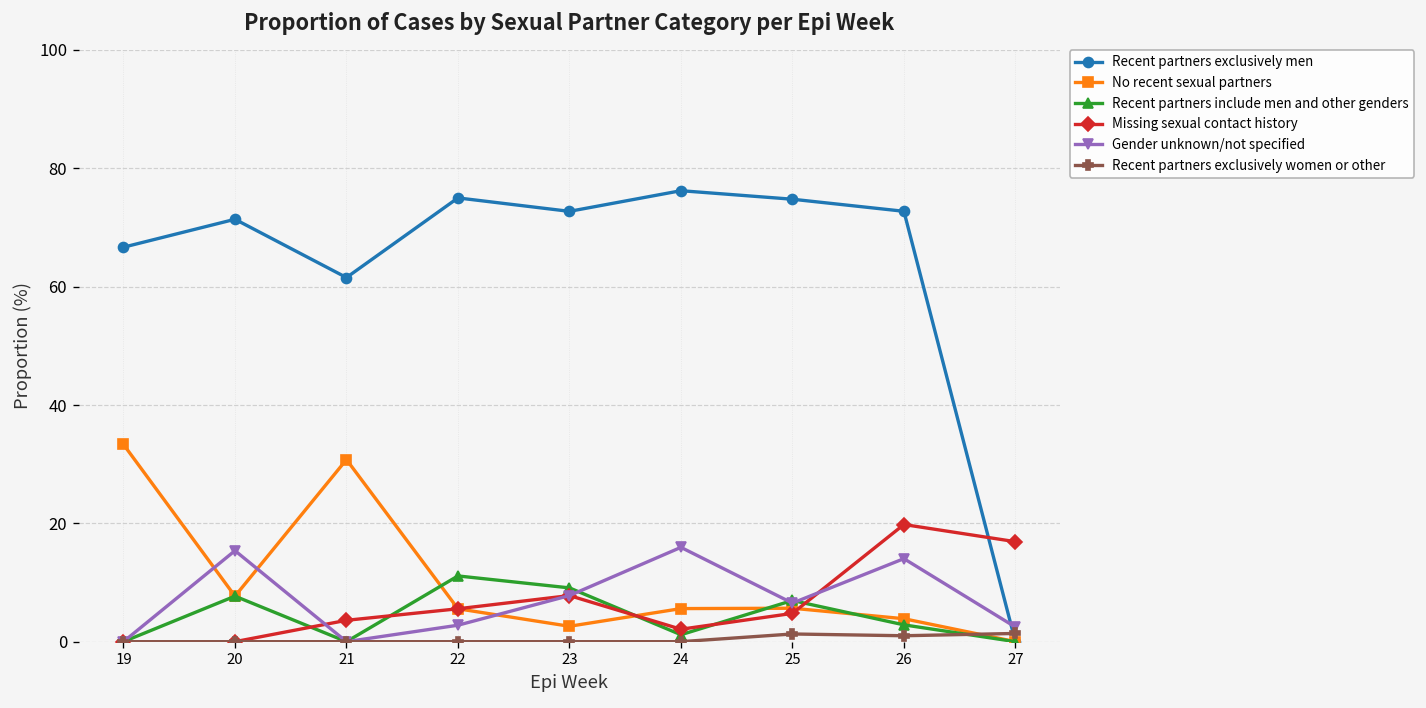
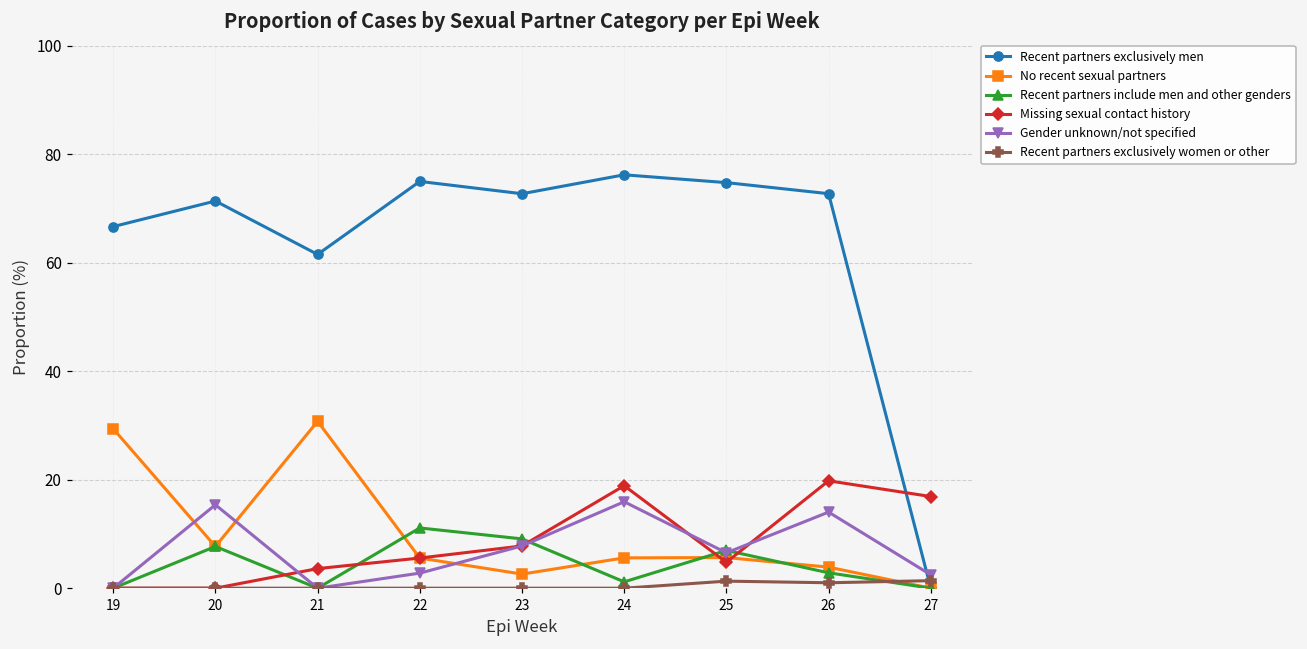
  {
    "Recent partners exclusively men": {
      "19": 67,
      "20": 71,
      "21": 62,
      "22": 75,
      "23": 73,
      "24": 76,
      "25": 75,
      "26": 73
    },
    "No recent sexual partners": {
-     "19": 33,
+     "19": 29,
      "21": 31,
      "23": 3,
      "24": 6,
      "25": 6,
      "26": 4
    },
    "Recent partners include men and other genders": {
      "22": 11,
      "23": 9,
      "24": 1,
      "26": 3
    },
    "Missing sexual contact history": {
      "21": 4,
-     "24": 2,
+     "24": 19,
      "25": 5,
      "26": 20,
      "27": 17
    },
    "Gender unknown/not specified": {
      "20": 15,
      "22": 3,
      "24": 16,
      "26": 14,
      "27": 2
    },
    "Recent partners exclusively women or other": {
      "22": 0,
      "23": 0,
      "24": 0,
      "25": 1,
      "26": 1,
      "27": 1
    }
  }
